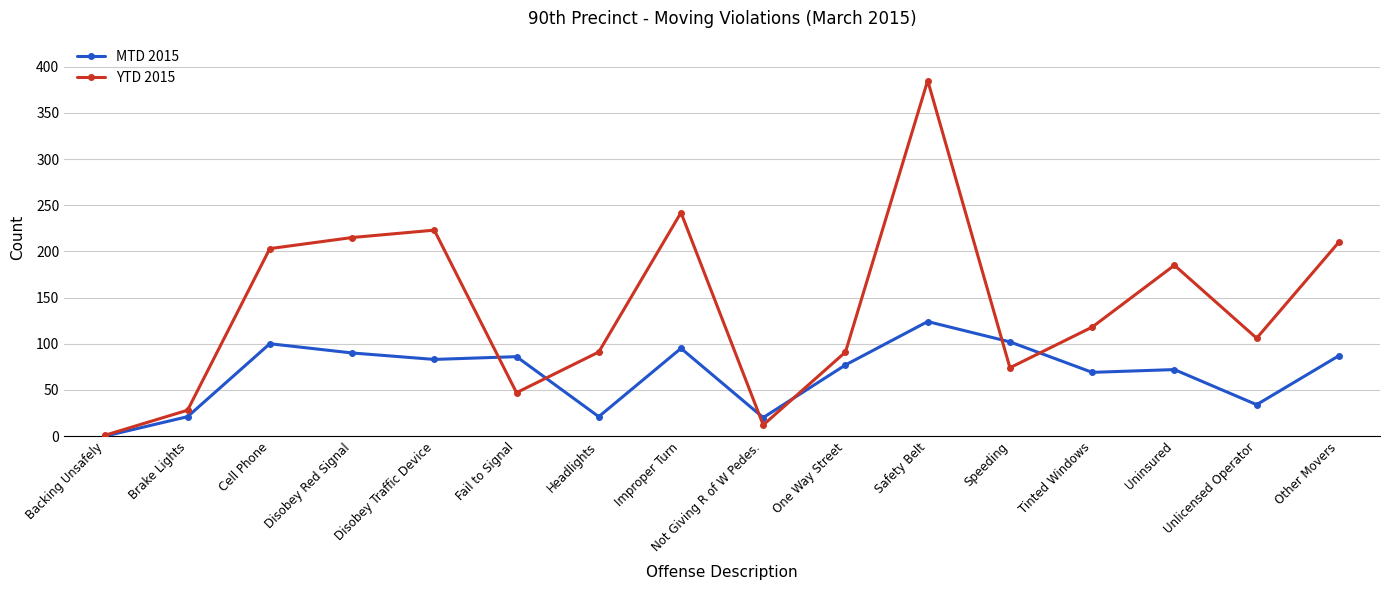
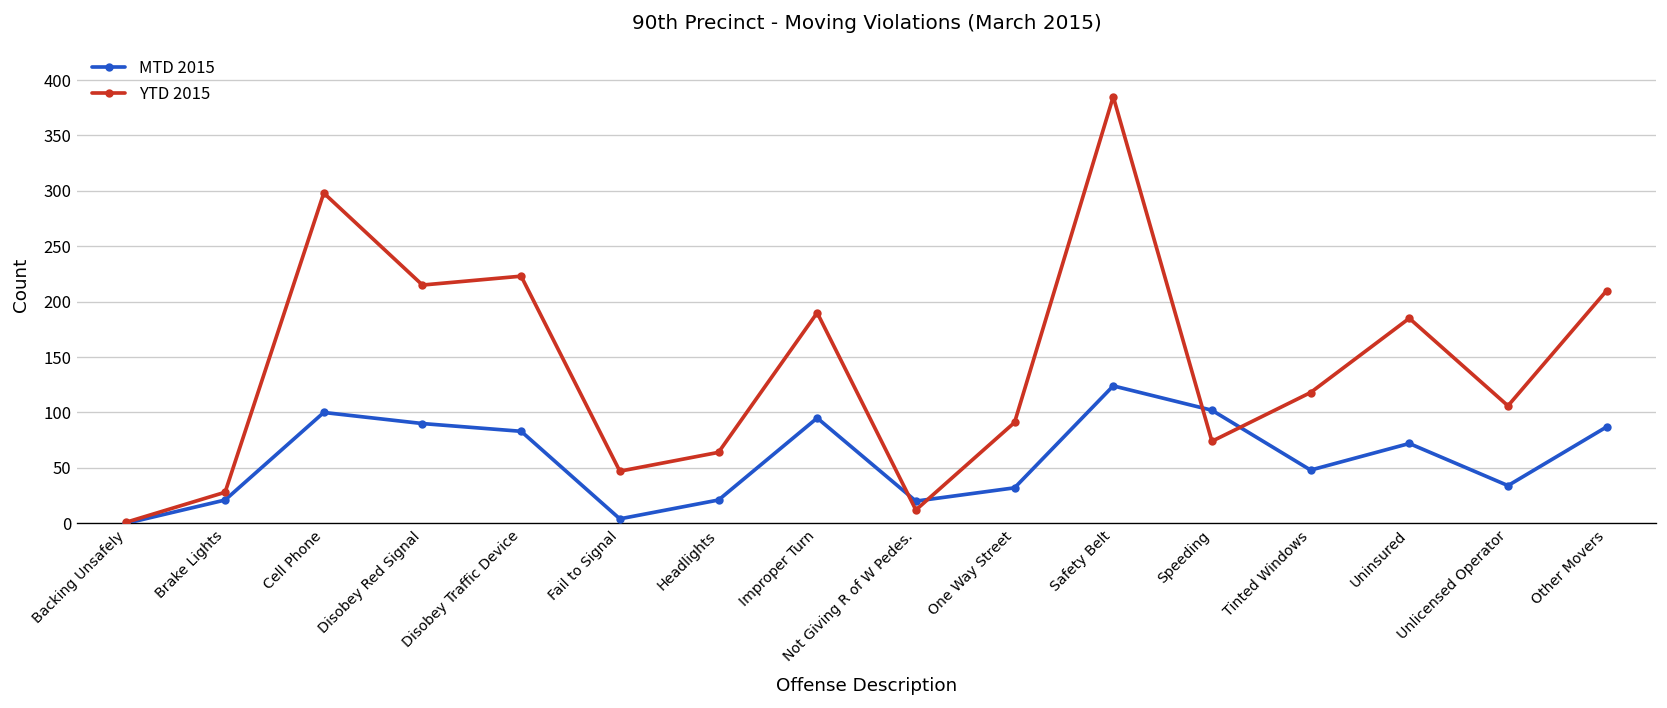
  {
    "MTD 2015": {
      "Brake Lights": 20,
      "Cell Phone": 100,
      "Disobey Red Signal": 90,
      "Disobey Traffic Device": 80,
-     "Fail to Signal": 90,
+     "Fail to Signal": 0,
      "Headlights": 20,
      "Improper Turn": 100,
      "Not Giving R of W Pedes.": 20,
-     "One Way Street": 80,
+     "One Way Street": 30,
      "Safety Belt": 120,
      "Speeding": 100,
-     "Tinted Windows": 70,
+     "Tinted Windows": 50,
      "Uninsured": 70,
      "Unlicensed Operator": 30,
      "Other Movers": 90
    },
    "YTD 2015": {
      "Brake Lights": 30,
-     "Cell Phone": 200,
+     "Cell Phone": 300,
      "Disobey Red Signal": 220,
      "Disobey Traffic Device": 220,
      "Fail to Signal": 50,
-     "Headlights": 90,
-     "Improper Turn": 240,
+     "Headlights": 60,
+     "Improper Turn": 190,
      "Not Giving R of W Pedes.": 10,
      "One Way Street": 90,
      "Safety Belt": 390,
      "Speeding": 70,
      "Tinted Windows": 120,
      "Uninsured": 190,
      "Unlicensed Operator": 110,
      "Other Movers": 210
    }
  }
